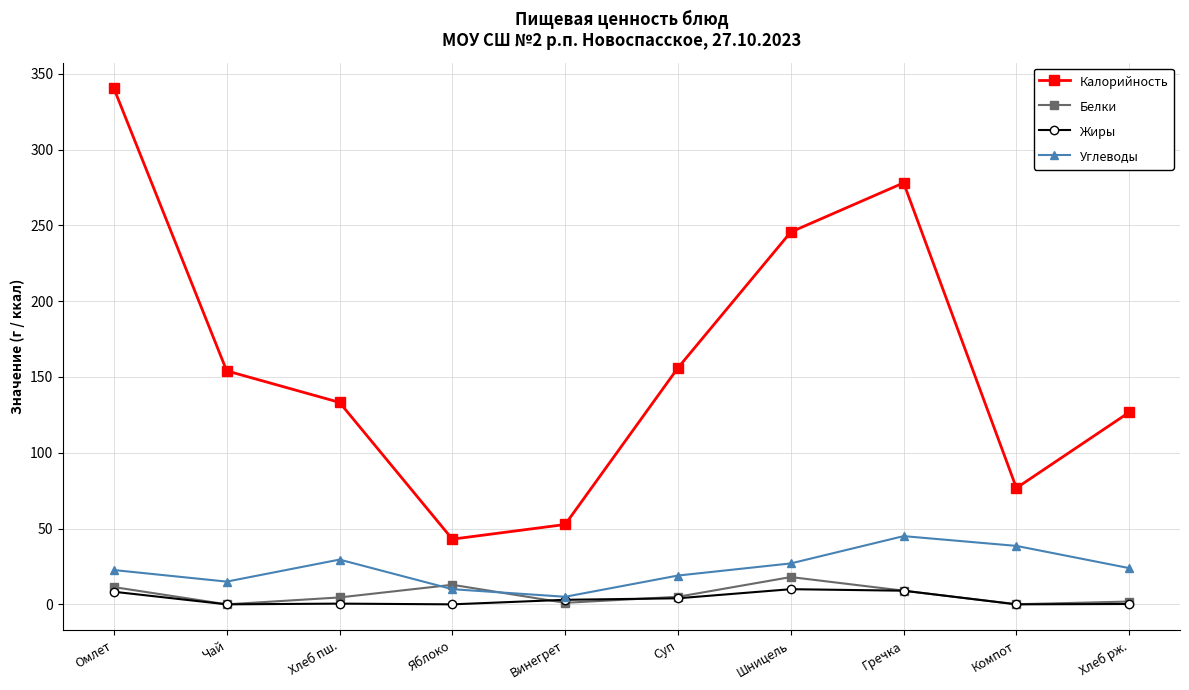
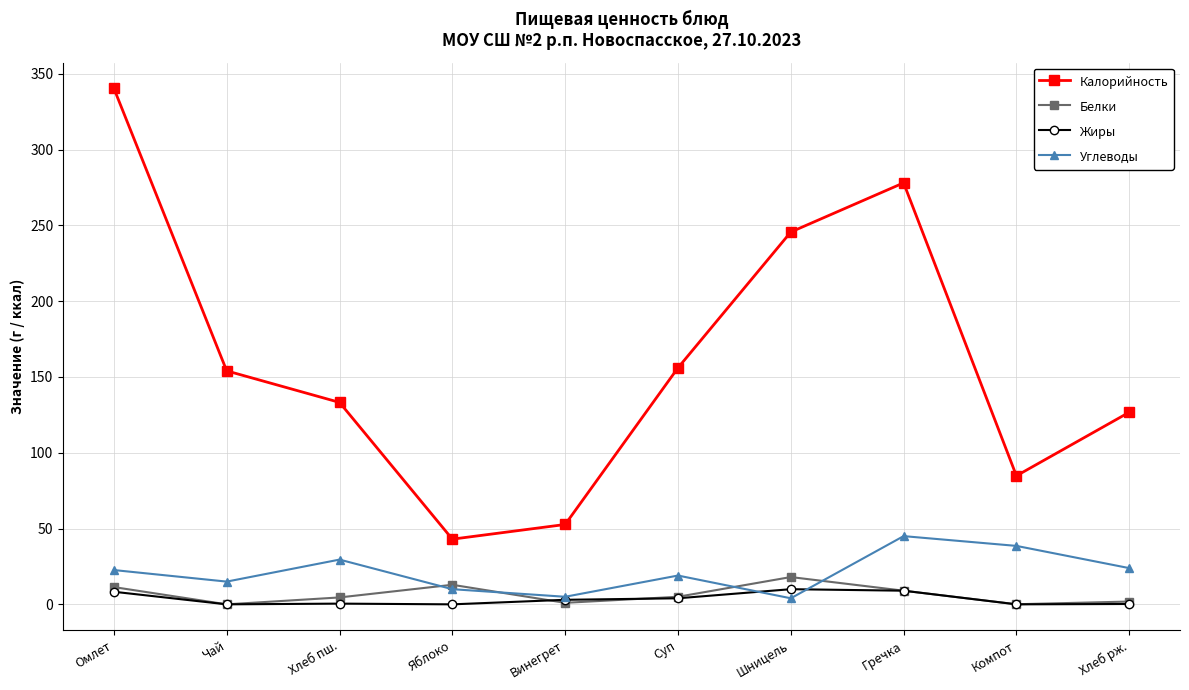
  {
    "Калорийность": {
      "Омлет": 340,
      "Чай": 154,
      "Хлеб пш.": 133,
      "Яблоко": 43,
      "Винегрет": 53,
      "Суп": 156,
      "Шницель": 246,
      "Гречка": 278,
-     "Компот": 77,
+     "Компот": 85,
      "Хлеб рж.": 127
    },
    "Белки": {
      "Омлет": 11,
      "Хлеб пш.": 5,
      "Яблоко": 13,
      "Винегрет": 1,
      "Шницель": 18
    },
    "Жиры": {
      "Омлет": 8,
      "Хлеб пш.": 0,
      "Яблоко": 0,
      "Винегрет": 3,
      "Шницель": 10
    },
    "Углеводы": {
      "Омлет": 23,
      "Чай": 15,
      "Хлеб пш.": 30,
      "Яблоко": 10,
      "Винегрет": 5,
      "Суп": 19,
-     "Шницель": 27,
+     "Шницель": 4,
      "Гречка": 45,
      "Компот": 39,
      "Хлеб рж.": 24
    }
  }
